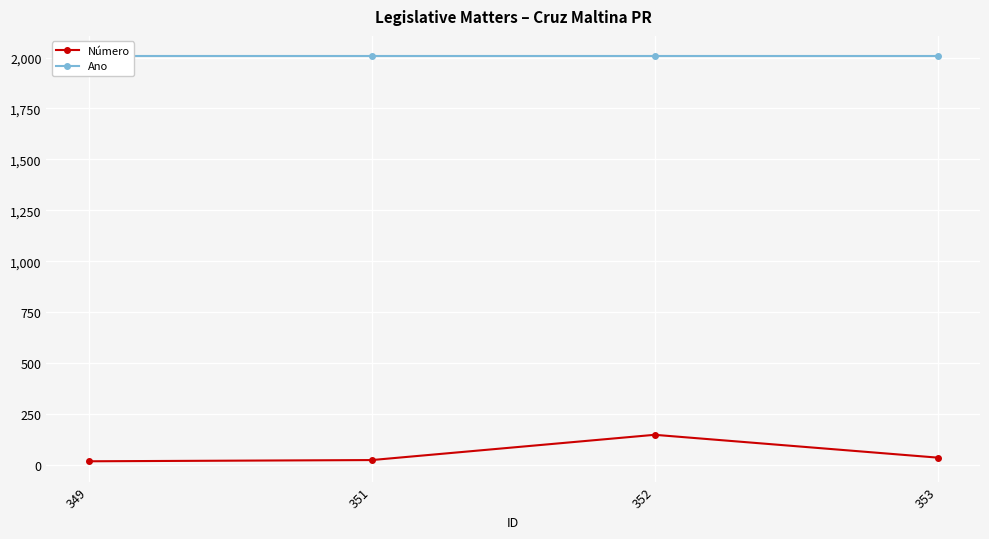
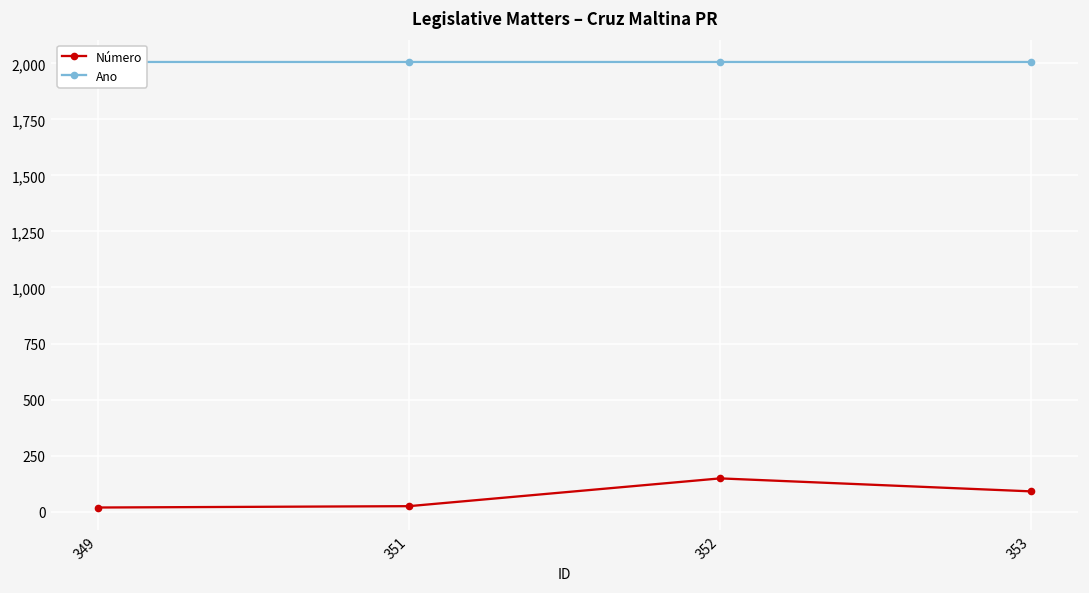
  {
    "Número": {
      "349": "20",
      "351": "20",
      "352": "150",
-     "353": "40"
+     "353": "90"
    },
    "Ano": {
      "351": "2,010",
      "352": "2,010",
      "353": "2,010"
    }
  }
